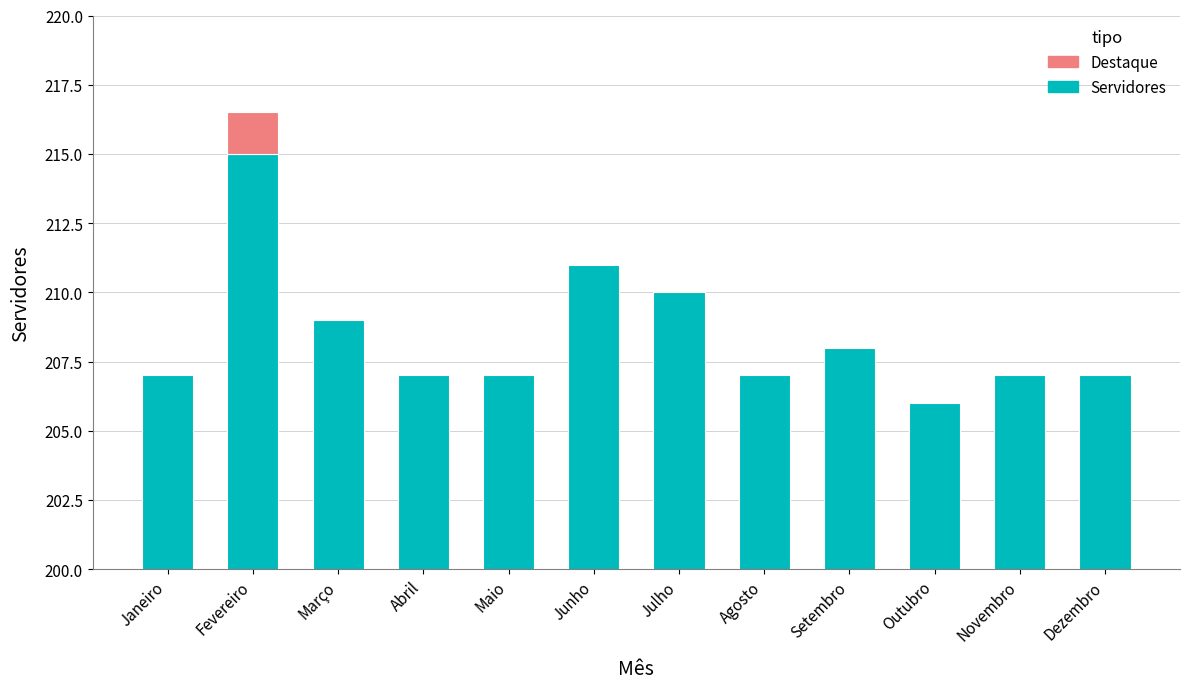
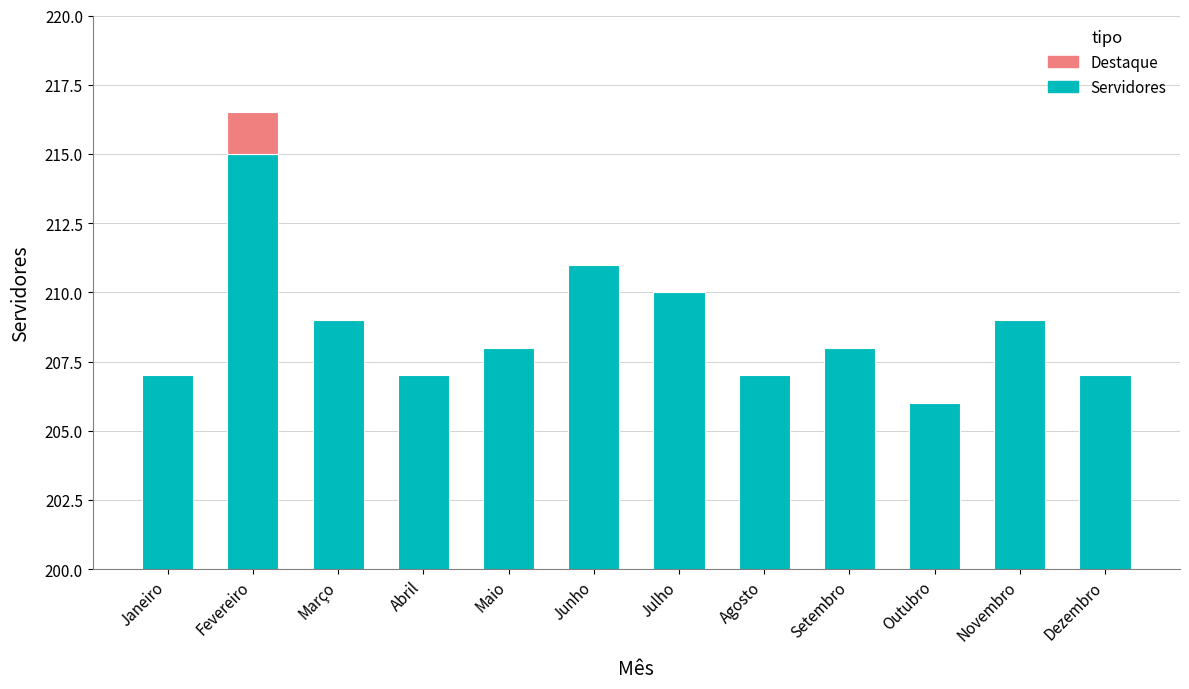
  {
    "Servidores": {
      "Janeiro": 207,
      "Fevereiro": 215,
      "Março": 209,
      "Abril": 207,
-     "Maio": 207,
+     "Maio": 208,
      "Junho": 211,
      "Julho": 210,
      "Agosto": 207,
      "Setembro": 208,
      "Outubro": 206,
-     "Novembro": 207,
+     "Novembro": 209,
      "Dezembro": 207
    },
    "Destaque": {
      "Fevereiro": 1.5
    }
  }
